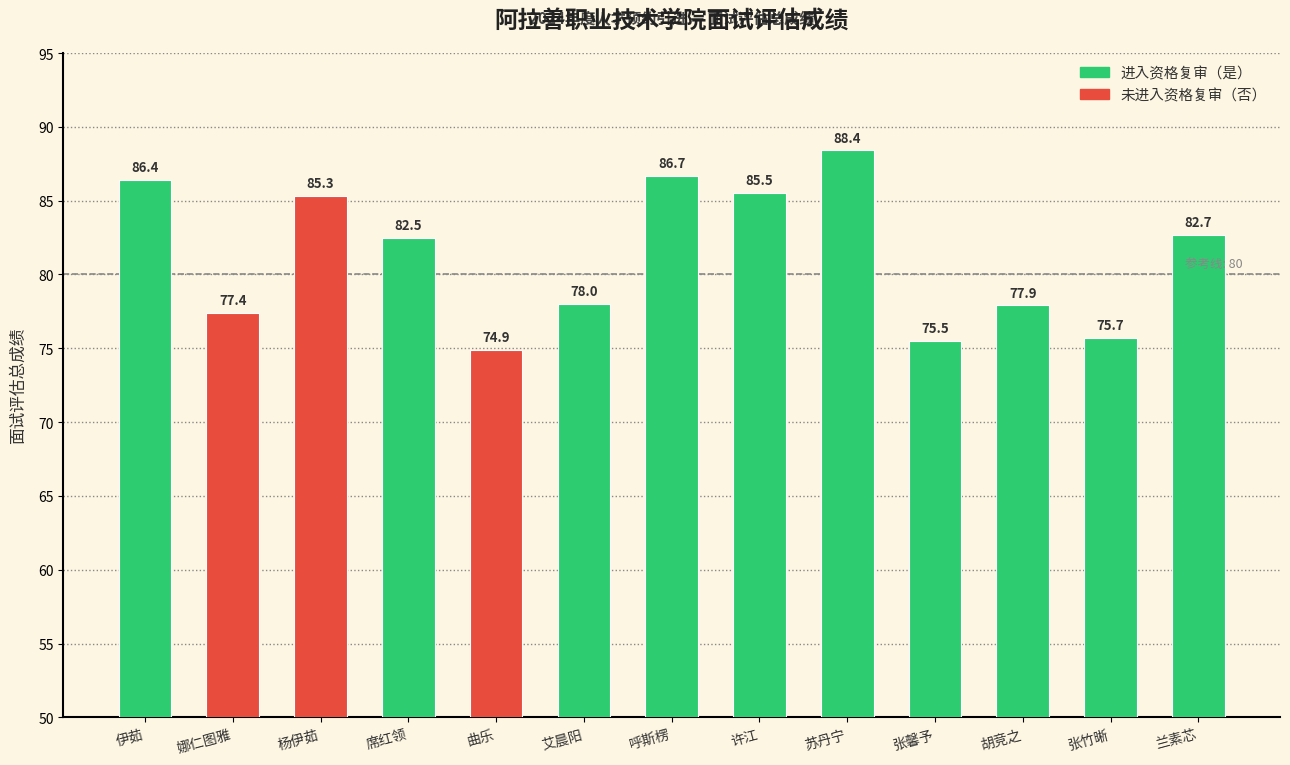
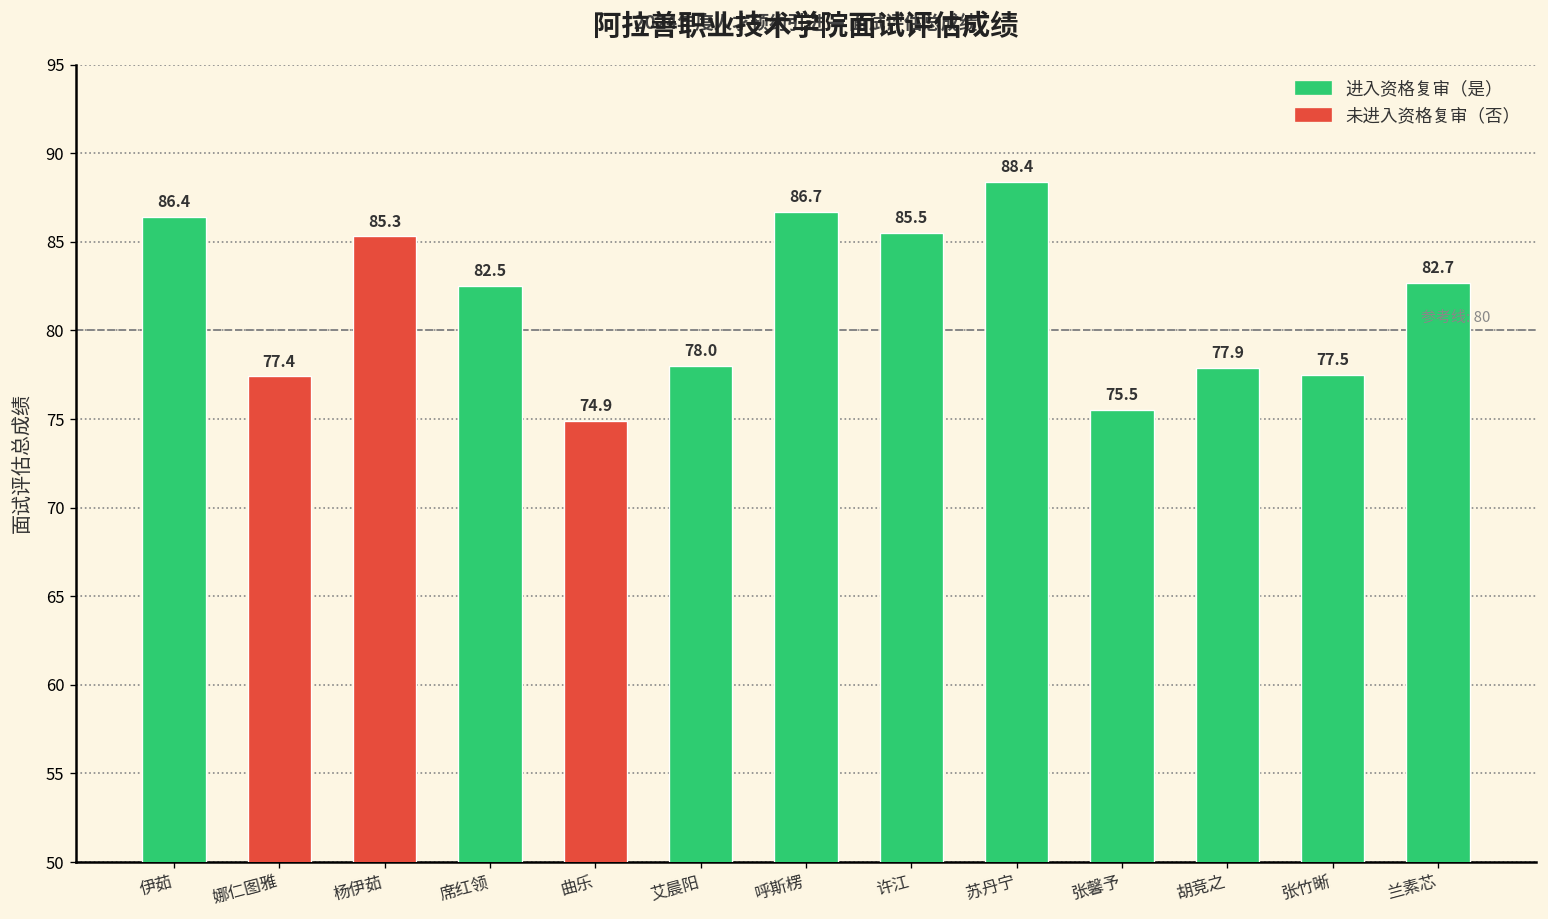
  {
    "伊茹": 86.4,
    "娜仁图雅": 77.4,
    "杨伊茹": 85.3,
    "席红领": 82.5,
    "曲乐": 74.9,
    "艾晨阳": 78.0,
    "呼斯楞": 86.7,
    "许江": 85.5,
    "苏丹宁": 88.4,
    "张馨予": 75.5,
    "胡竞之": 77.9,
-   "张竹晰": 75.7,
+   "张竹晰": 77.5,
    "兰素芯": 82.7
  }
